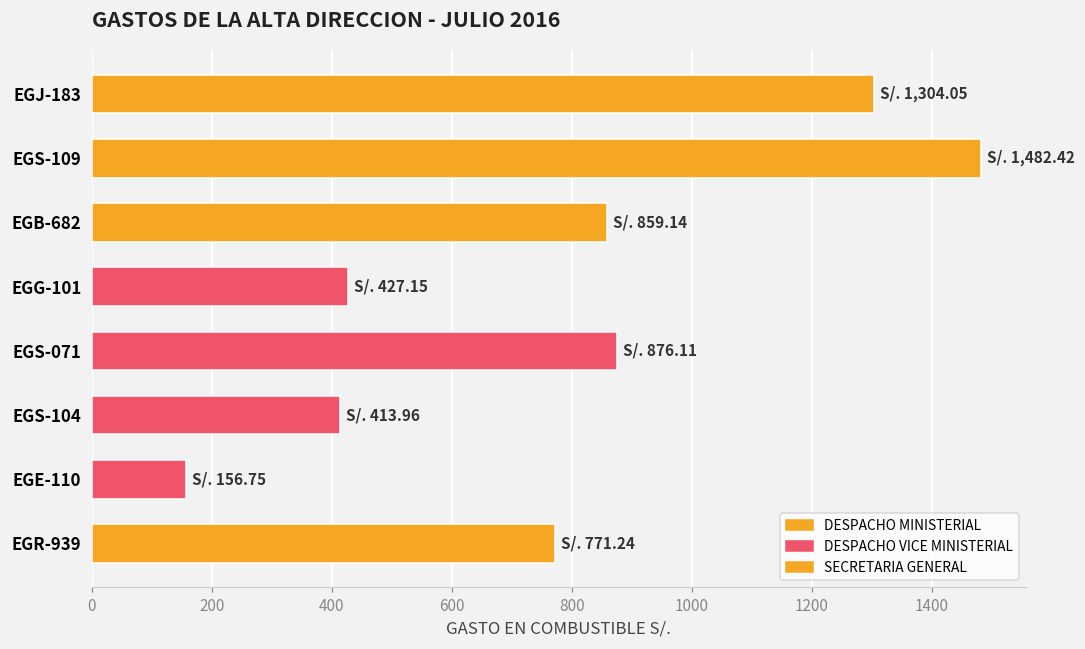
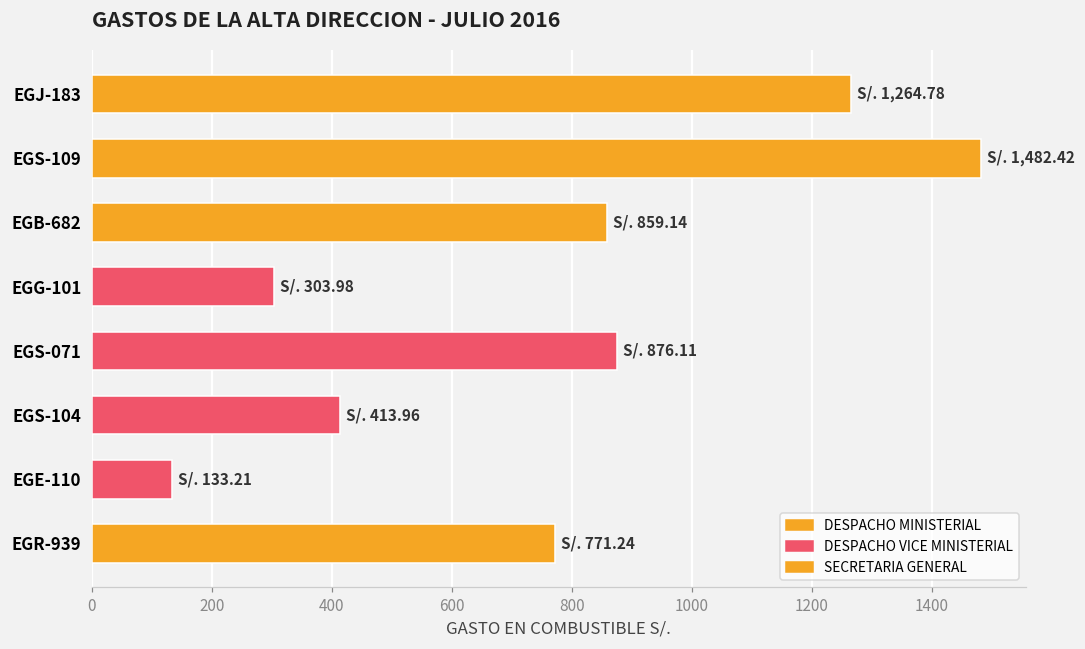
  {
-   "EGJ-183": "1,304.05",
+   "EGJ-183": "1,264.78",
    "EGS-109": "1,482.42",
    "EGB-682": "859.14",
-   "EGG-101": "427.15",
+   "EGG-101": "303.98",
    "EGS-071": "876.11",
    "EGS-104": "413.96",
-   "EGE-110": "156.75",
+   "EGE-110": "133.21",
    "EGR-939": "771.24"
  }
